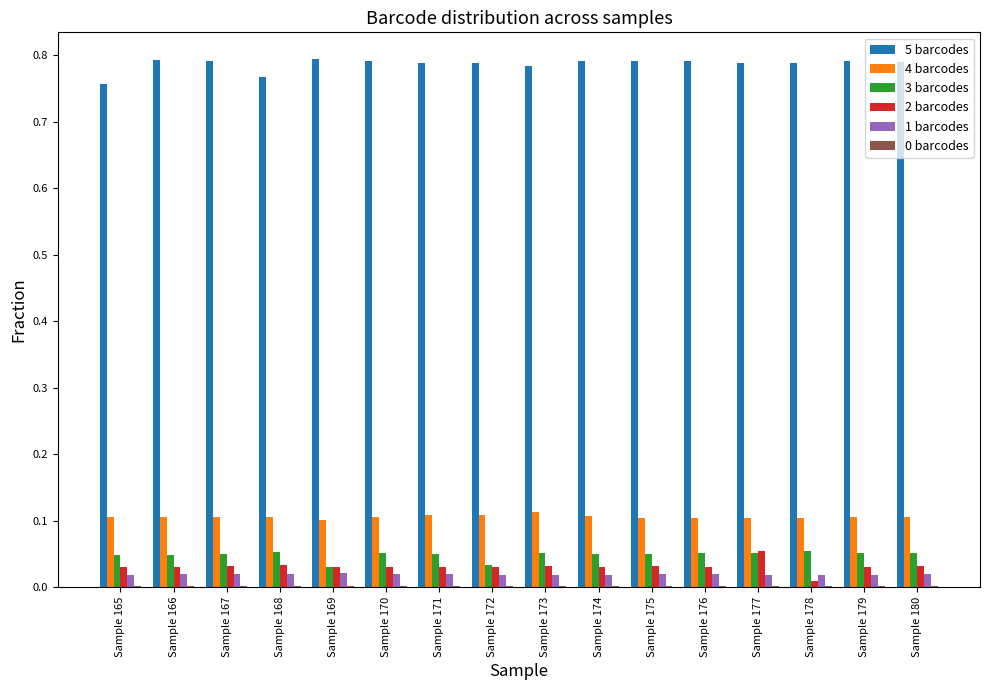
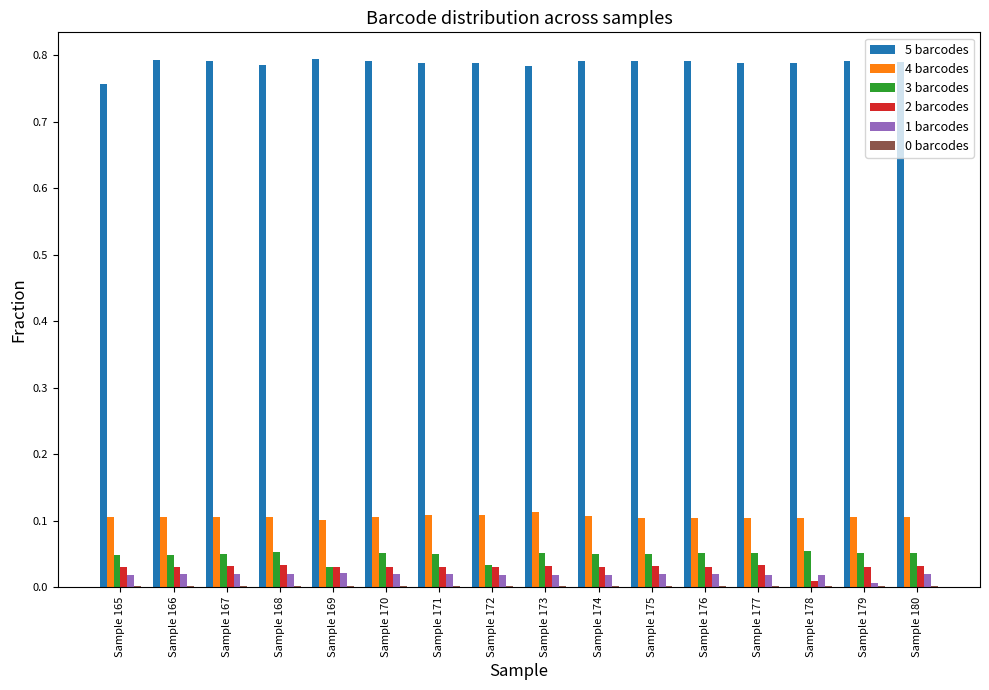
  {
    "5 barcodes": {
      "Sample 165": 0.76,
      "Sample 166": 0.79,
      "Sample 167": 0.79,
-     "Sample 168": 0.77,
+     "Sample 168": 0.79,
      "Sample 169": 0.80,
      "Sample 170": 0.79,
      "Sample 171": 0.79,
      "Sample 172": 0.79,
      "Sample 173": 0.78,
      "Sample 174": 0.79,
      "Sample 175": 0.79,
      "Sample 176": 0.79,
      "Sample 177": 0.79,
      "Sample 178": 0.79,
      "Sample 179": 0.79
    },
    "4 barcodes": {
      "Sample 165": 0.11,
      "Sample 166": 0.11,
      "Sample 167": 0.11,
      "Sample 168": 0.11,
      "Sample 169": 0.10,
      "Sample 170": 0.11,
      "Sample 171": 0.11,
      "Sample 172": 0.11,
      "Sample 173": 0.11,
      "Sample 174": 0.11,
      "Sample 175": 0.10,
      "Sample 176": 0.10,
      "Sample 177": 0.10,
      "Sample 178": 0.10,
      "Sample 179": 0.11,
      "Sample 180": 0.11
    },
    "3 barcodes": {
      "Sample 165": 0.05,
      "Sample 166": 0.05,
      "Sample 167": 0.05,
      "Sample 168": 0.05,
      "Sample 169": 0.03,
      "Sample 170": 0.05,
      "Sample 171": 0.05,
      "Sample 172": 0.03,
      "Sample 173": 0.05,
      "Sample 174": 0.05,
      "Sample 175": 0.05,
      "Sample 176": 0.05,
      "Sample 177": 0.05,
      "Sample 178": 0.06,
      "Sample 179": 0.05,
      "Sample 180": 0.05
    },
    "2 barcodes": {
      "Sample 165": 0.03,
      "Sample 166": 0.03,
      "Sample 167": 0.03,
      "Sample 168": 0.03,
      "Sample 169": 0.03,
      "Sample 170": 0.03,
      "Sample 171": 0.03,
      "Sample 172": 0.03,
      "Sample 173": 0.03,
      "Sample 174": 0.03,
      "Sample 175": 0.03,
      "Sample 176": 0.03,
-     "Sample 177": 0.06,
+     "Sample 177": 0.03,
      "Sample 178": 0.01,
      "Sample 179": 0.03,
      "Sample 180": 0.03
    },
    "1 barcodes": {
      "Sample 165": 0.02,
      "Sample 166": 0.02,
      "Sample 167": 0.02,
      "Sample 168": 0.02,
      "Sample 169": 0.02,
      "Sample 170": 0.02,
      "Sample 171": 0.02,
      "Sample 172": 0.02,
      "Sample 173": 0.02,
      "Sample 174": 0.02,
      "Sample 175": 0.02,
      "Sample 176": 0.02,
      "Sample 177": 0.02,
      "Sample 178": 0.02,
-     "Sample 179": 0.02,
+     "Sample 179": 0.01,
      "Sample 180": 0.02
    }
  }
